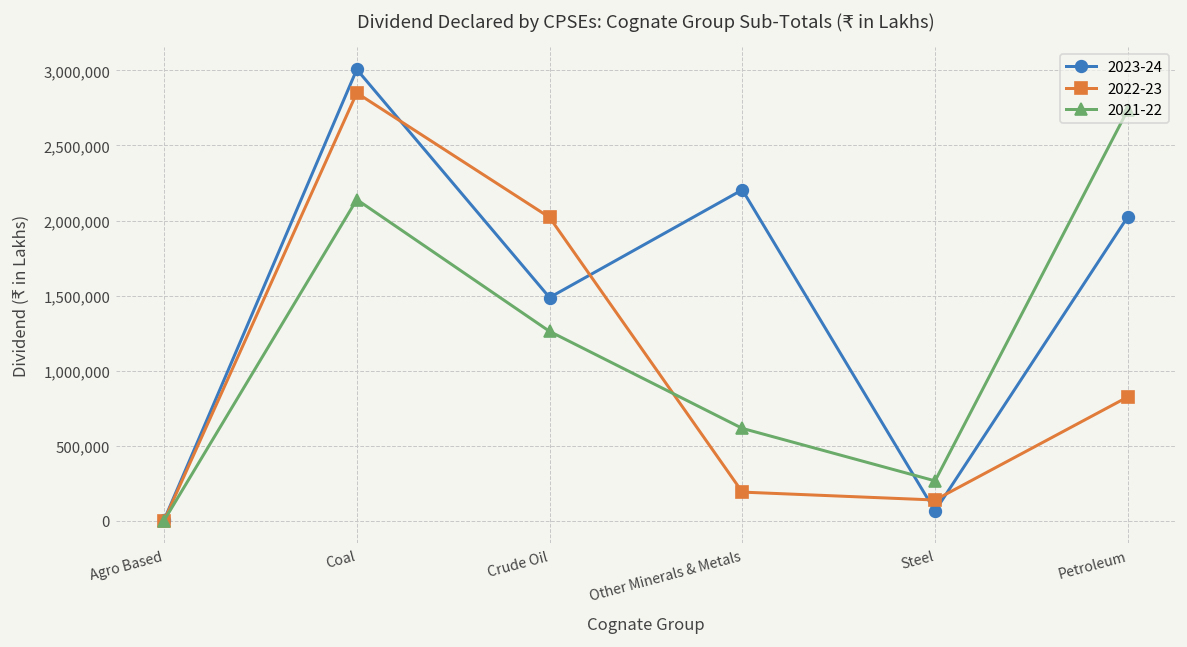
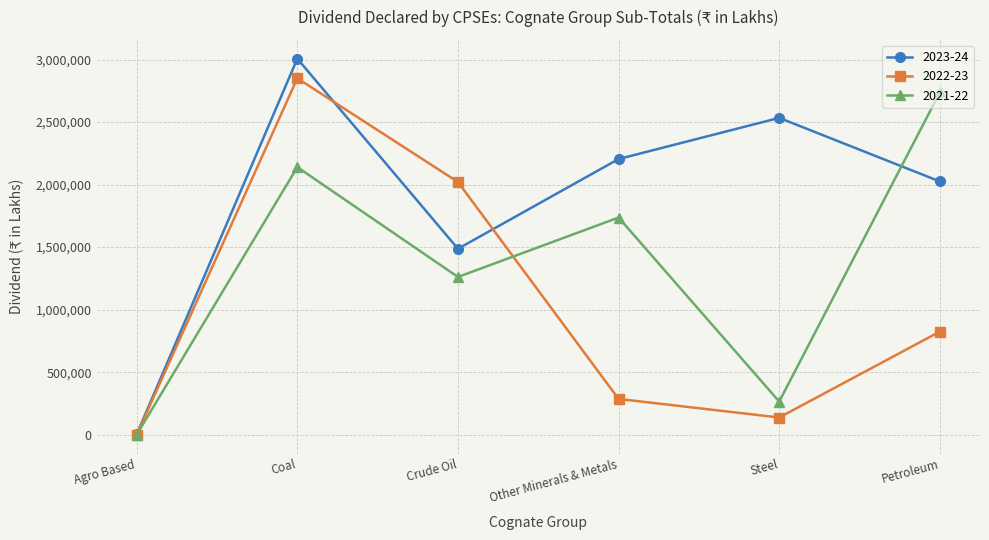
  {
    "2023-24": {
      "Coal": "3,010,000",
      "Crude Oil": "1,490,000",
      "Other Minerals & Metals": "2,200,000",
-     "Steel": "60,000",
+     "Steel": "2,530,000",
      "Petroleum": "2,030,000"
    },
    "2022-23": {
      "Coal": "2,850,000",
      "Crude Oil": "2,020,000",
-     "Other Minerals & Metals": "190,000",
+     "Other Minerals & Metals": "290,000",
      "Steel": "140,000",
      "Petroleum": "820,000"
    },
    "2021-22": {
      "Coal": "2,140,000",
      "Crude Oil": "1,260,000",
-     "Other Minerals & Metals": "610,000",
+     "Other Minerals & Metals": "1,740,000",
      "Steel": "260,000"
    }
  }
